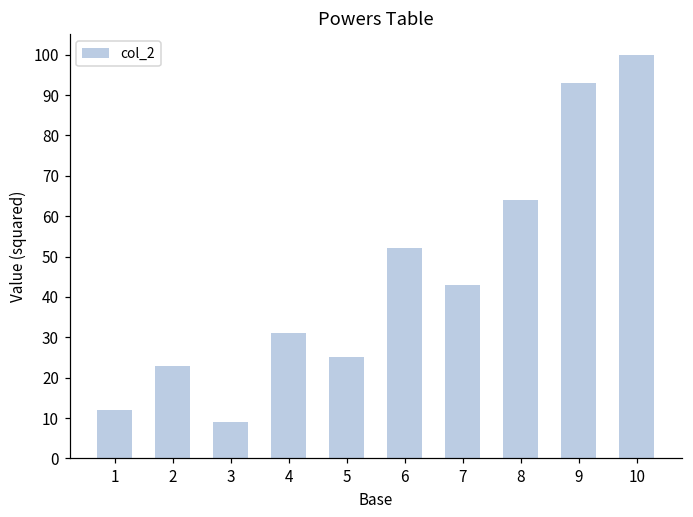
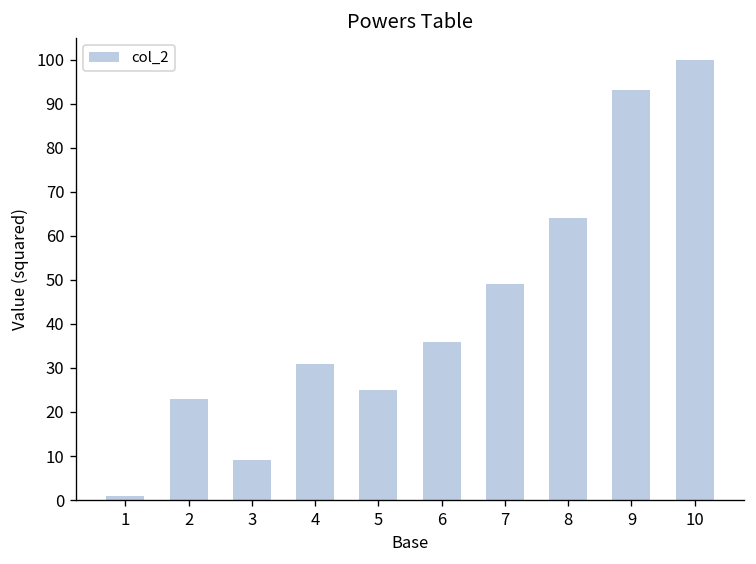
  {
-   "1": 12,
+   "1": 1,
    "2": 23,
    "3": 9,
    "4": 31,
    "5": 25,
-   "6": 52,
-   "7": 43,
+   "6": 36,
+   "7": 49,
    "8": 64,
    "9": 93,
    "10": 100
  }
